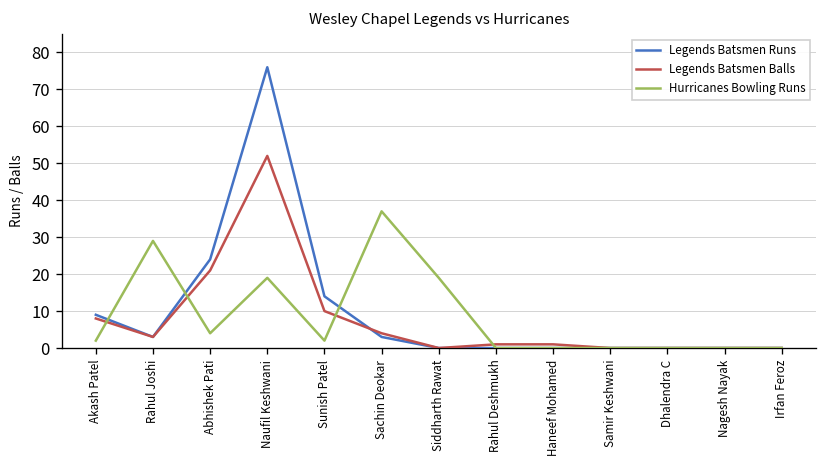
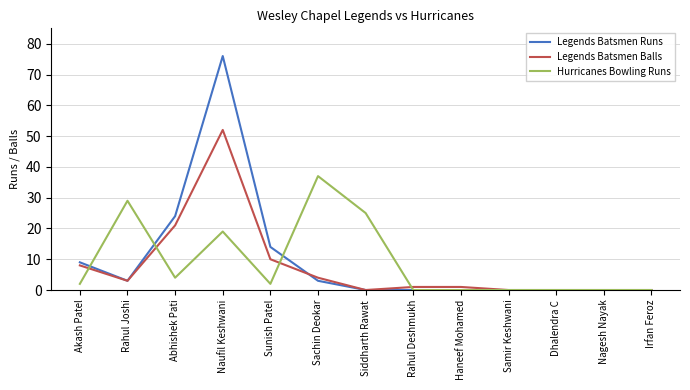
  {
    "Legends Batsmen Runs": {
      "Akash Patel": 9,
      "Abhishek Pati": 24,
      "Naufil Keshwani": 76,
      "Sunish Patel": 14,
      "Sachin Deokar": 3
    },
    "Legends Batsmen Balls": {
      "Akash Patel": 8,
      "Abhishek Pati": 21,
      "Naufil Keshwani": 52,
      "Sunish Patel": 10,
      "Sachin Deokar": 4,
      "Rahul Deshmukh": 1,
      "Haneef Mohamed": 1
    },
    "Hurricanes Bowling Runs": {
      "Akash Patel": 2,
      "Rahul Joshi": 29,
      "Abhishek Pati": 4,
      "Naufil Keshwani": 19,
      "Sunish Patel": 2,
      "Sachin Deokar": 37,
-     "Siddharth Rawat": 19
+     "Siddharth Rawat": 25
    }
  }
